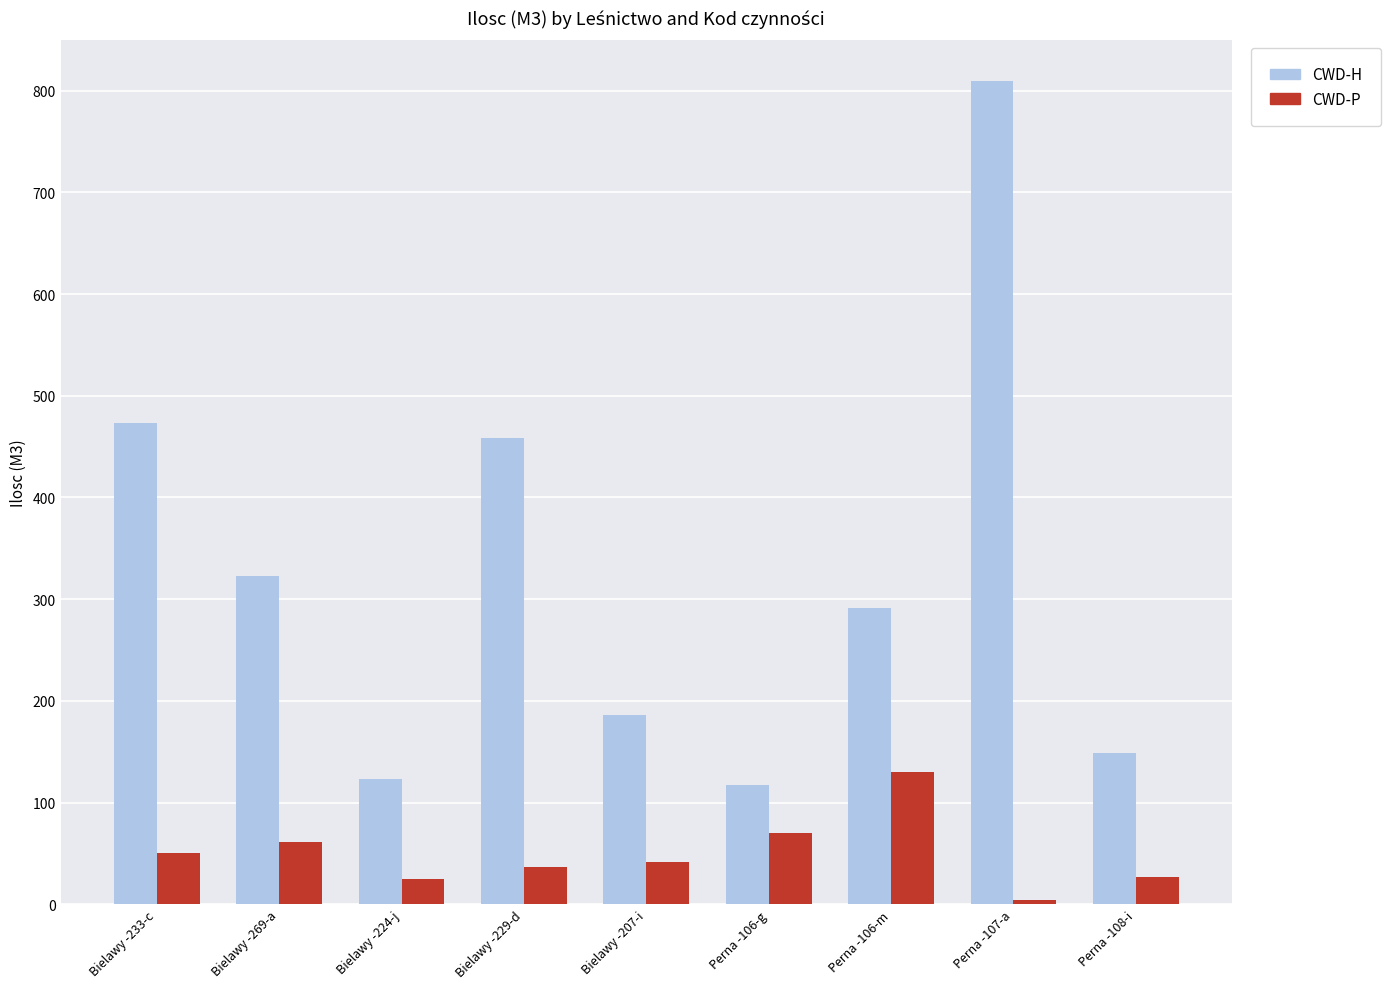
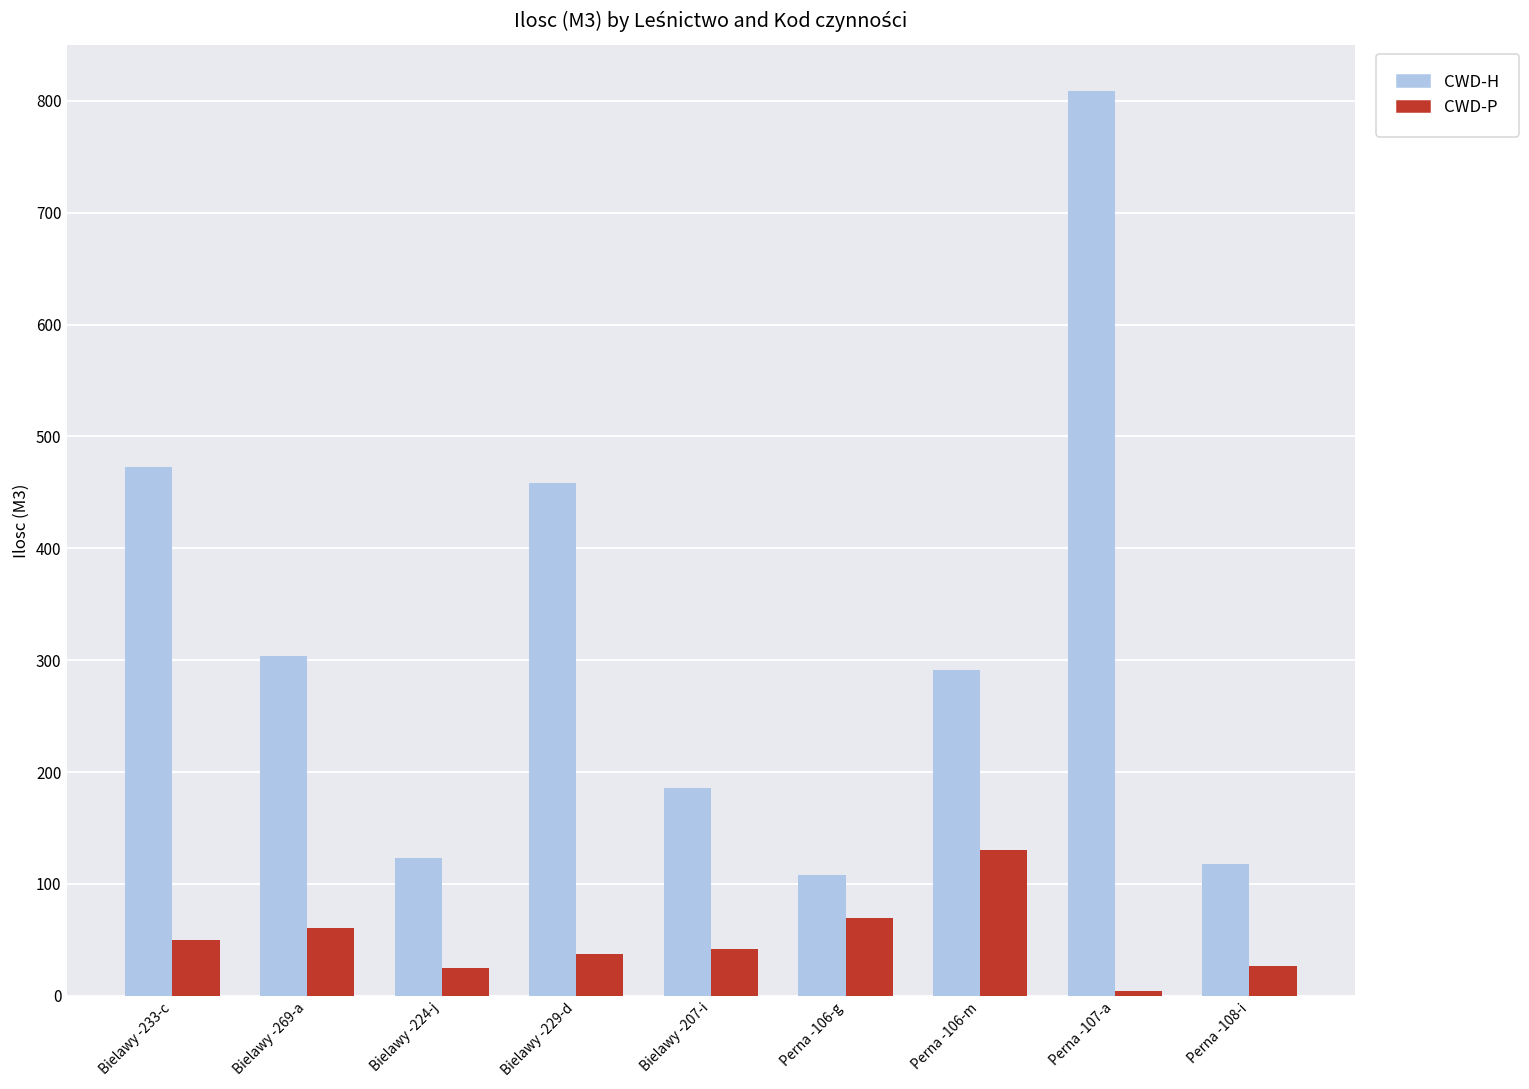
  {
    "CWD-H": {
      "Bielawy -233-c": 473,
-     "Bielawy -269-a": 323,
+     "Bielawy -269-a": 304,
      "Bielawy -224-j": 123,
      "Bielawy -229-d": 458,
      "Bielawy -207-i": 186,
-     "Perna -106-g": 117,
+     "Perna -106-g": 108,
      "Perna -106-m": 291,
      "Perna -107-a": 809,
-     "Perna -108-i": 149
+     "Perna -108-i": 118
    },
    "CWD-P": {
      "Bielawy -233-c": 50,
      "Bielawy -269-a": 61,
      "Bielawy -224-j": 25,
      "Bielawy -229-d": 37,
      "Bielawy -207-i": 42,
      "Perna -106-g": 70,
      "Perna -106-m": 130,
      "Perna -107-a": 4,
      "Perna -108-i": 27
    }
  }
